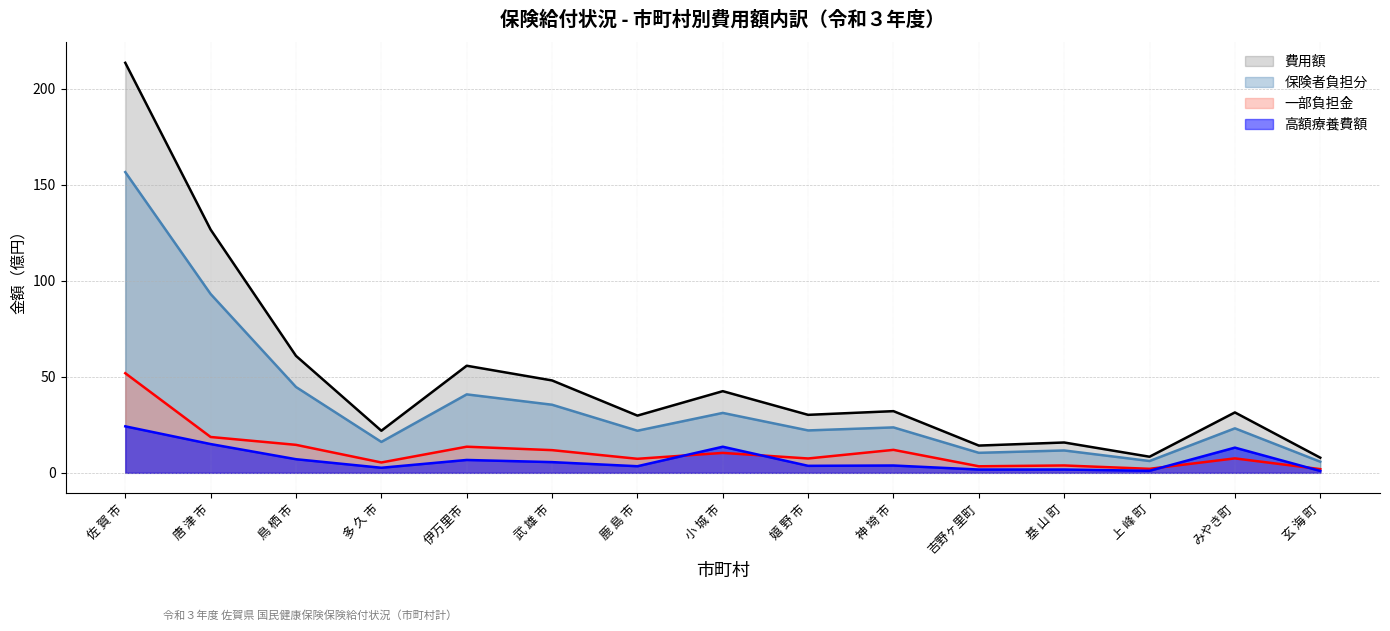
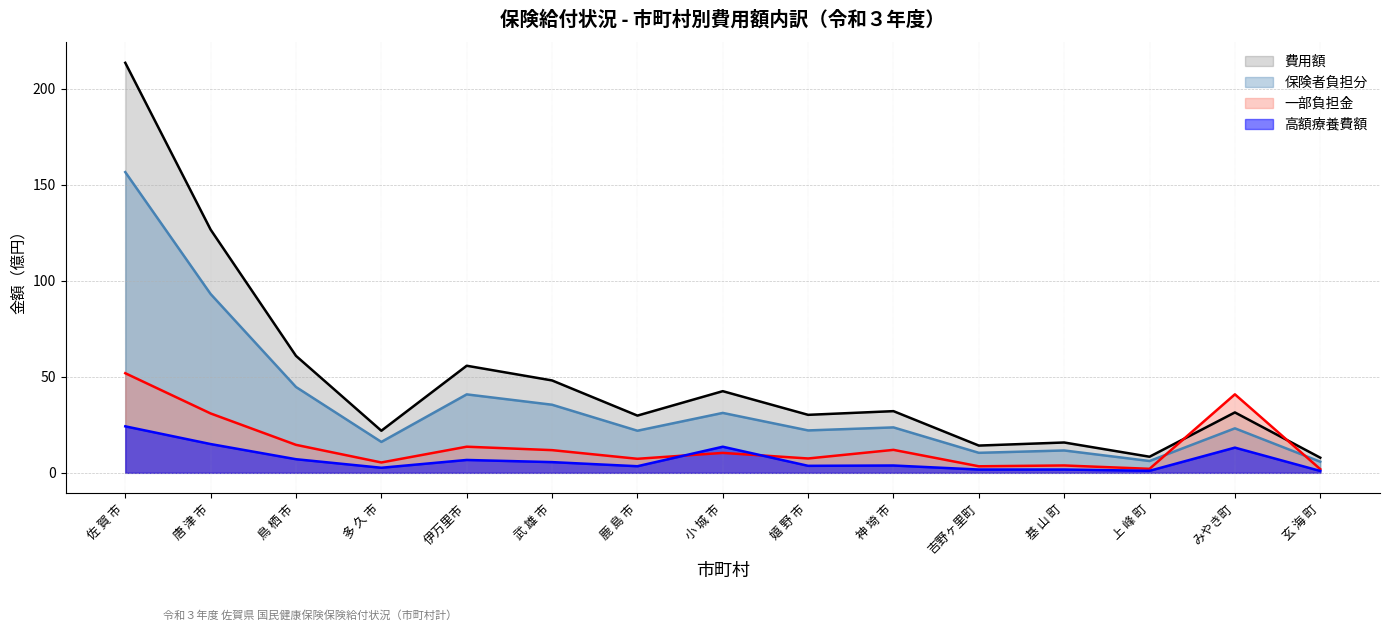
  {
    "一部負担金": {
      "佐 賀 市": 52,
-     "唐 津 市": 19,
+     "唐 津 市": 31,
      "鳥 栖 市": 15,
      "多 久 市": 5,
      "伊万里市": 14,
      "武 雄 市": 12,
      "鹿 島 市": 7,
      "小 城 市": 10,
      "嬉 野 市": 7,
      "神 埼 市": 12,
      "吉野ヶ里町": 3,
      "基 山 町": 4,
-     "みやき町": 8
+     "みやき町": 41
    },
    "高額療養費額": {
      "佐 賀 市": 24,
      "唐 津 市": 15,
      "鳥 栖 市": 7,
      "多 久 市": 3,
      "伊万里市": 7,
      "武 雄 市": 6,
      "鹿 島 市": 3,
      "小 城 市": 14,
      "嬉 野 市": 4,
      "神 埼 市": 4,
      "吉野ヶ里町": 2,
      "基 山 町": 2,
      "みやき町": 13
    }
  }
